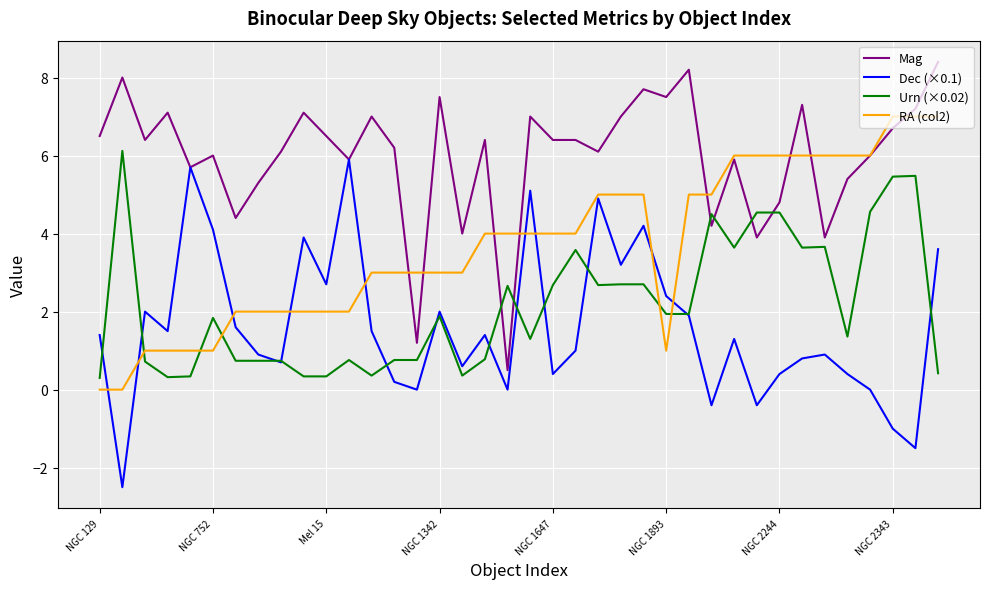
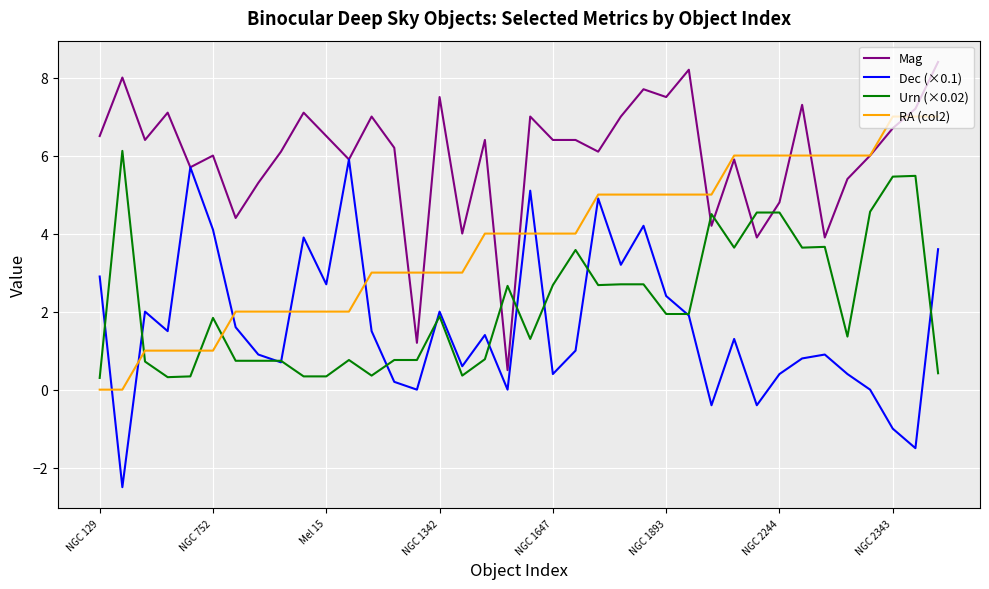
  {
    "Mag": {
      "NGC 129": 6.5,
      "NGC 752": 6.0,
      "Mel 15": 6.5,
      "NGC 1342": 7.5,
      "NGC 1647": 6.4,
      "NGC 1893": 7.5,
      "NGC 2244": 4.8,
      "NGC 2343": 6.7
    },
    "Dec (×0.1)": {
-     "NGC 129": 1.4,
+     "NGC 129": 2.9,
      "NGC 752": 4.1,
      "Mel 15": 2.7,
      "NGC 1342": 2.0,
      "NGC 1647": 0.4,
      "NGC 1893": 2.4,
      "NGC 2244": 0.4,
      "NGC 2343": -1.0
    },
    "Urn (×0.02)": {
      "NGC 129": 0.3,
      "NGC 752": 1.8,
      "Mel 15": 0.3,
      "NGC 1342": 1.9,
      "NGC 1647": 2.7,
      "NGC 1893": 1.9,
      "NGC 2244": 4.5,
      "NGC 2343": 5.5
    },
    "RA (col2)": {
      "NGC 129": 0,
      "NGC 752": 1,
      "Mel 15": 2,
      "NGC 1342": 3,
      "NGC 1647": 4,
-     "NGC 1893": 1,
+     "NGC 1893": 5,
      "NGC 2244": 6
    }
  }
